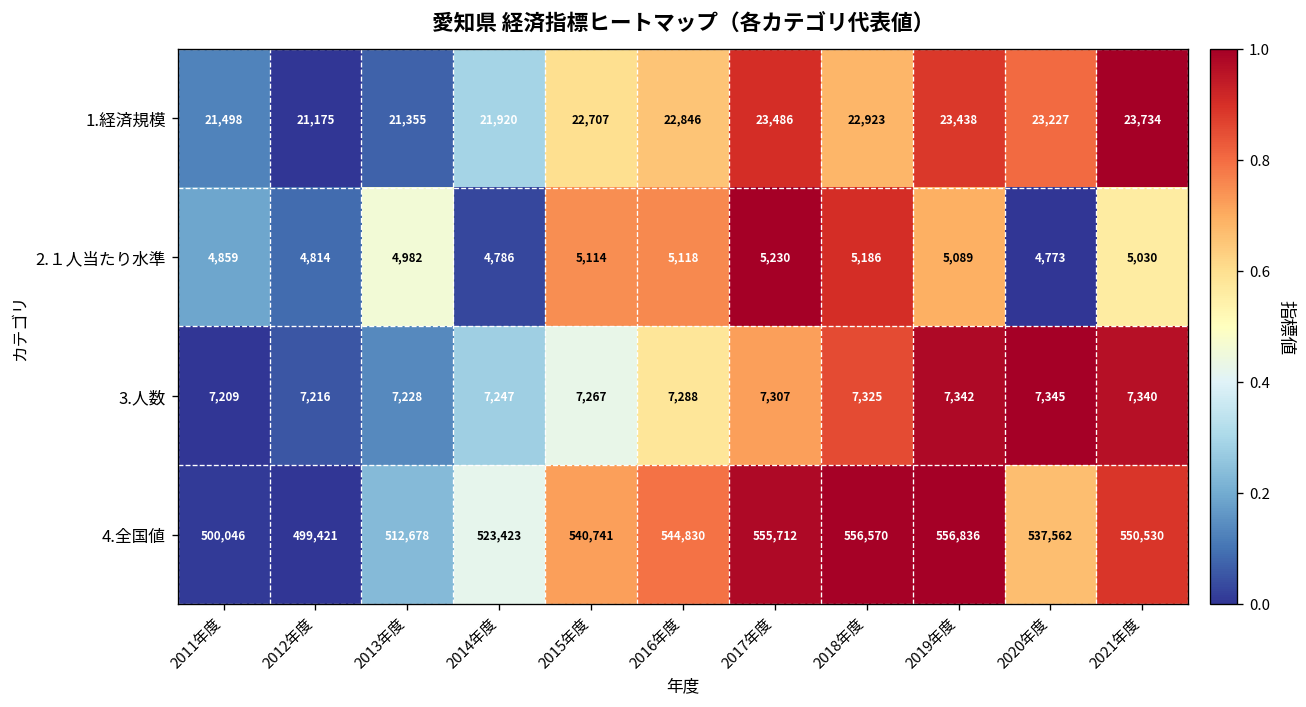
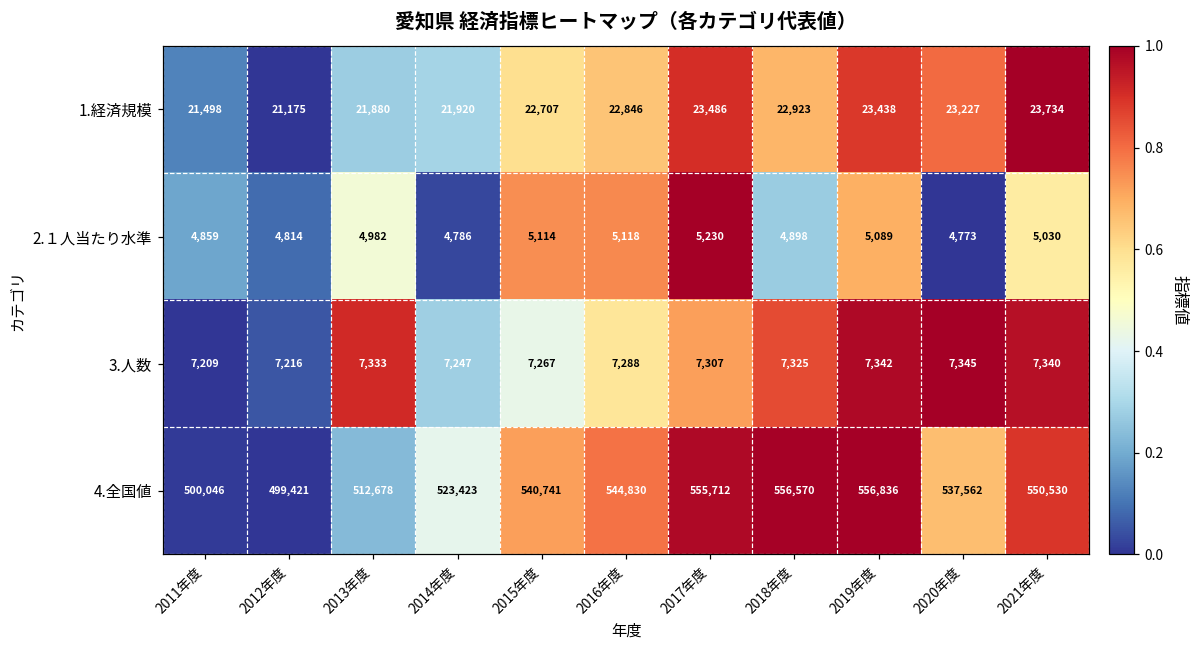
  {
    "1.経済規模": {
      "2011年度": "21,498",
      "2012年度": "21,175",
-     "2013年度": "21,355",
+     "2013年度": "21,880",
      "2014年度": "21,920",
      "2015年度": "22,707",
      "2016年度": "22,846",
      "2017年度": "23,486",
      "2018年度": "22,923",
      "2019年度": "23,438",
      "2020年度": "23,227",
      "2021年度": "23,734"
    },
    "2.１人当たり水準": {
      "2011年度": "4,859",
      "2012年度": "4,814",
      "2013年度": "4,982",
      "2014年度": "4,786",
      "2015年度": "5,114",
      "2016年度": "5,118",
      "2017年度": "5,230",
-     "2018年度": "5,186",
+     "2018年度": "4,898",
      "2019年度": "5,089",
      "2020年度": "4,773",
      "2021年度": "5,030"
    },
    "3.人数": {
      "2011年度": "7,209",
      "2012年度": "7,216",
-     "2013年度": "7,228",
+     "2013年度": "7,333",
      "2014年度": "7,247",
      "2015年度": "7,267",
      "2016年度": "7,288",
      "2017年度": "7,307",
      "2018年度": "7,325",
      "2019年度": "7,342",
      "2020年度": "7,345",
      "2021年度": "7,340"
    },
    "4.全国値": {
      "2011年度": "500,046",
      "2012年度": "499,421",
      "2013年度": "512,678",
      "2014年度": "523,423",
      "2015年度": "540,741",
      "2016年度": "544,830",
      "2017年度": "555,712",
      "2018年度": "556,570",
      "2019年度": "556,836",
      "2020年度": "537,562",
      "2021年度": "550,530"
    }
  }
